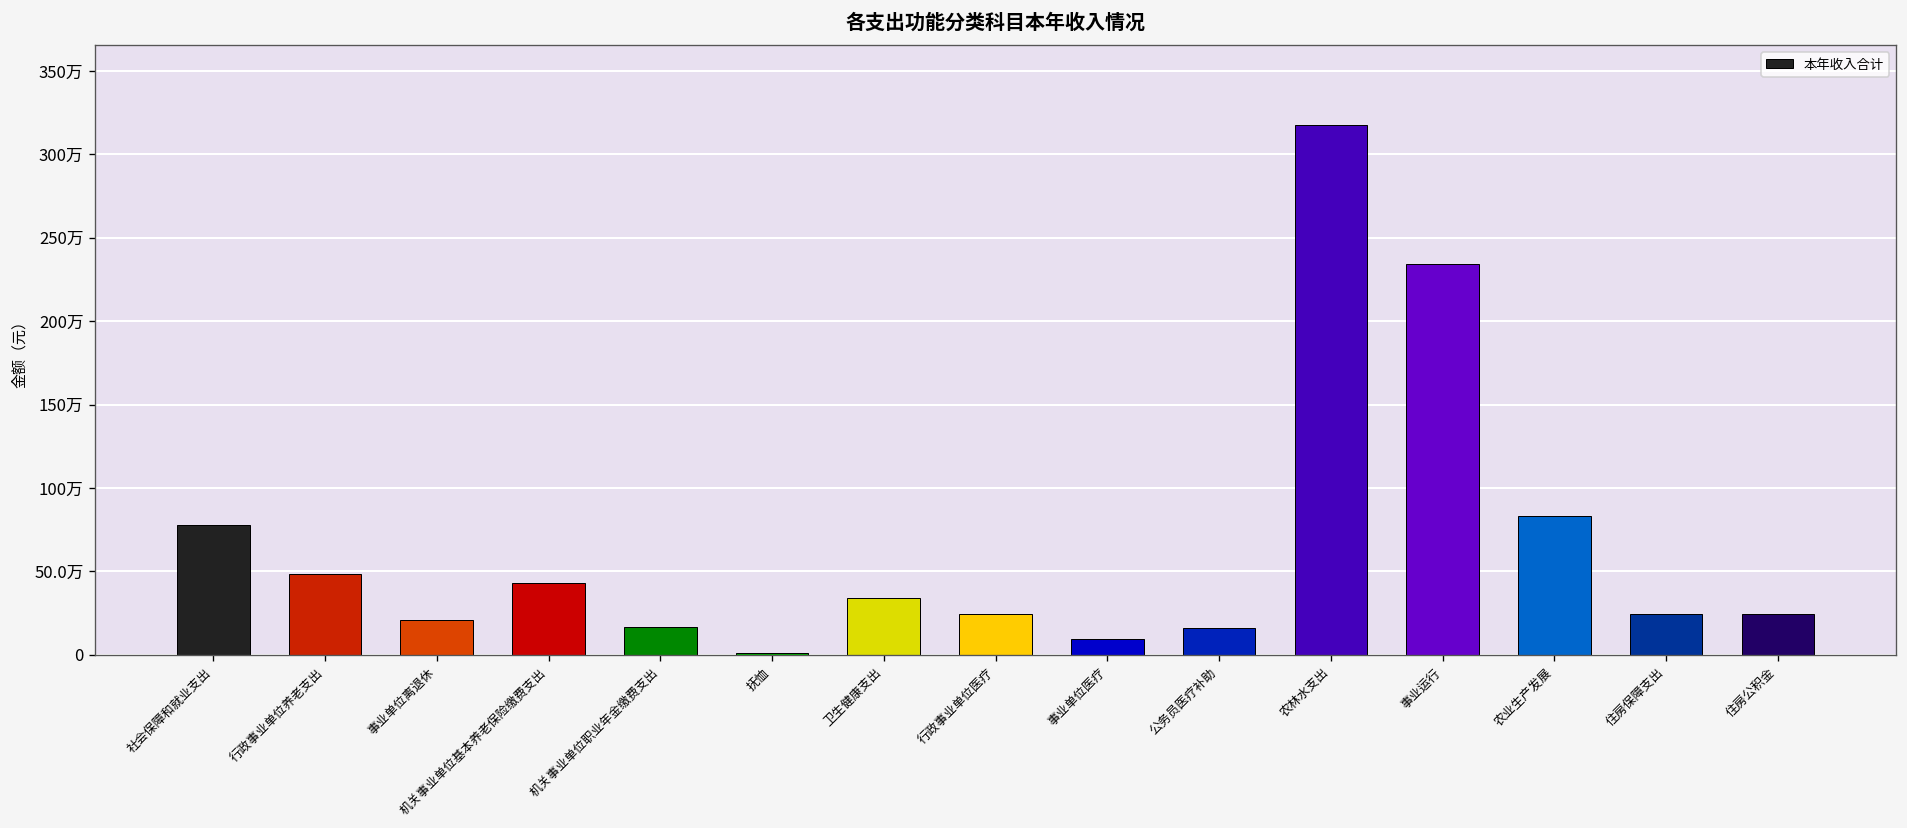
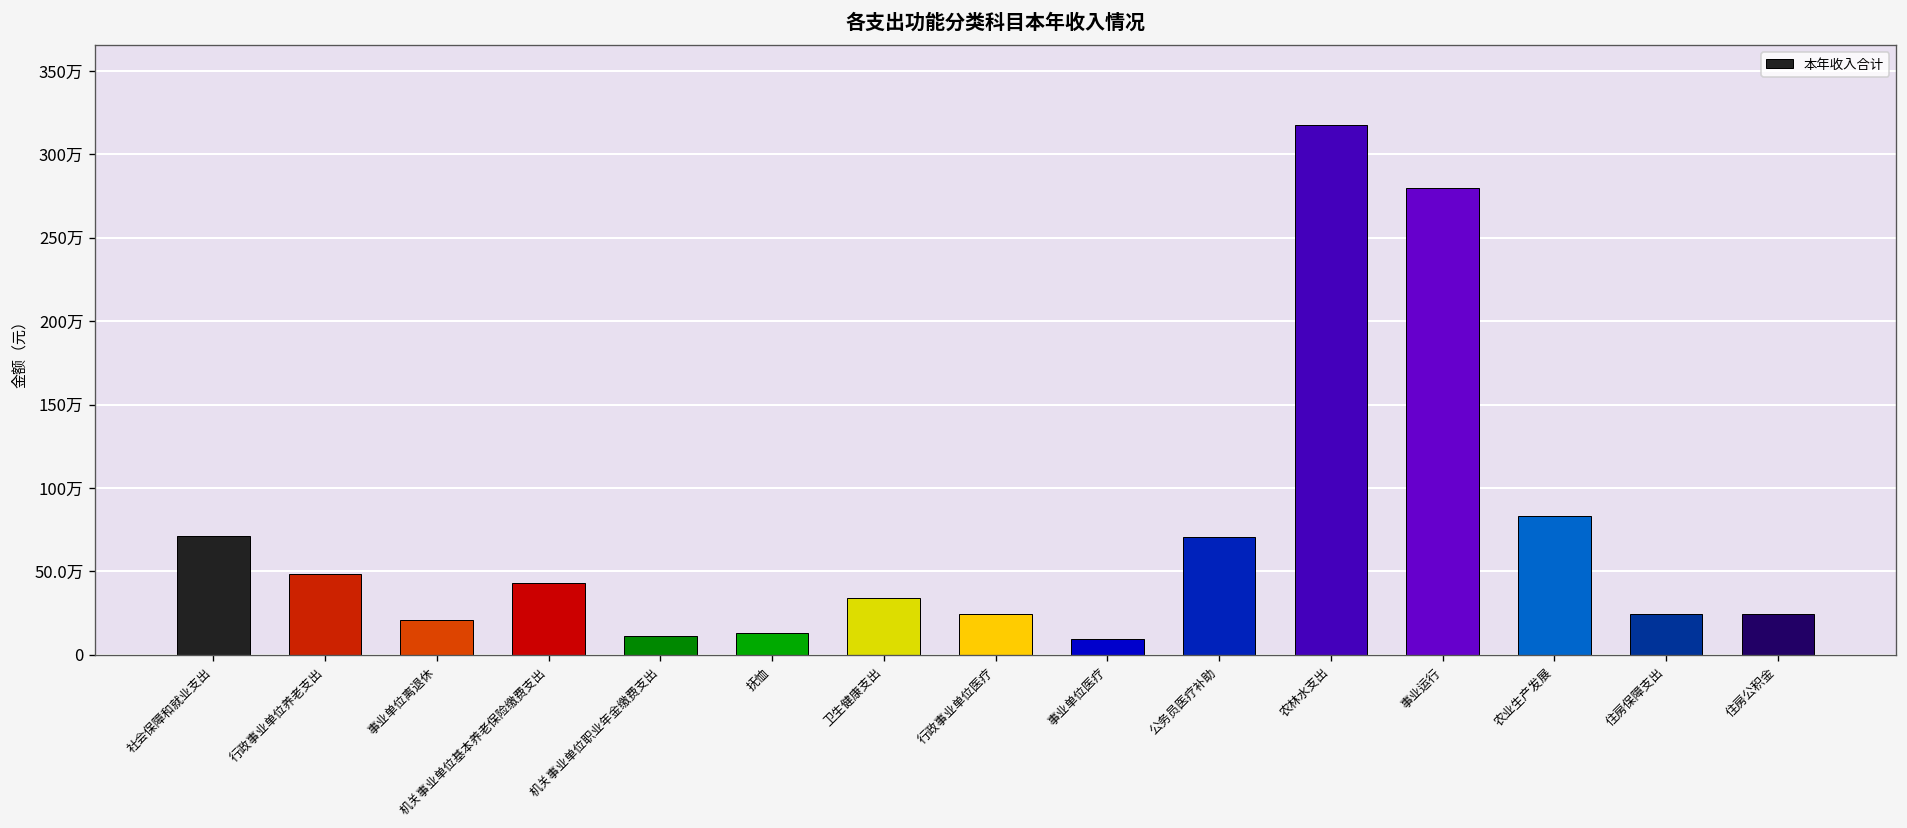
  {
-   "社会保障和就业支出": "78万",
+   "社会保障和就业支出": "71万",
    "行政事业单位养老支出": "48万",
    "事业单位离退休": "21万",
    "机关事业单位基本养老保险缴费支出": "43万",
-   "机关事业单位职业年金缴费支出": "17万",
-   "抚恤": "1万",
+   "机关事业单位职业年金缴费支出": "11万",
+   "抚恤": "13万",
    "卫生健康支出": "34万",
    "行政事业单位医疗": "25万",
    "事业单位医疗": "9万",
-   "公务员医疗补助": "16万",
+   "公务员医疗补助": "71万",
    "农林水支出": "318万",
-   "事业运行": "235万",
+   "事业运行": "280万",
    "农业生产发展": "83万",
    "住房保障支出": "24万",
    "住房公积金": "24万"
  }
